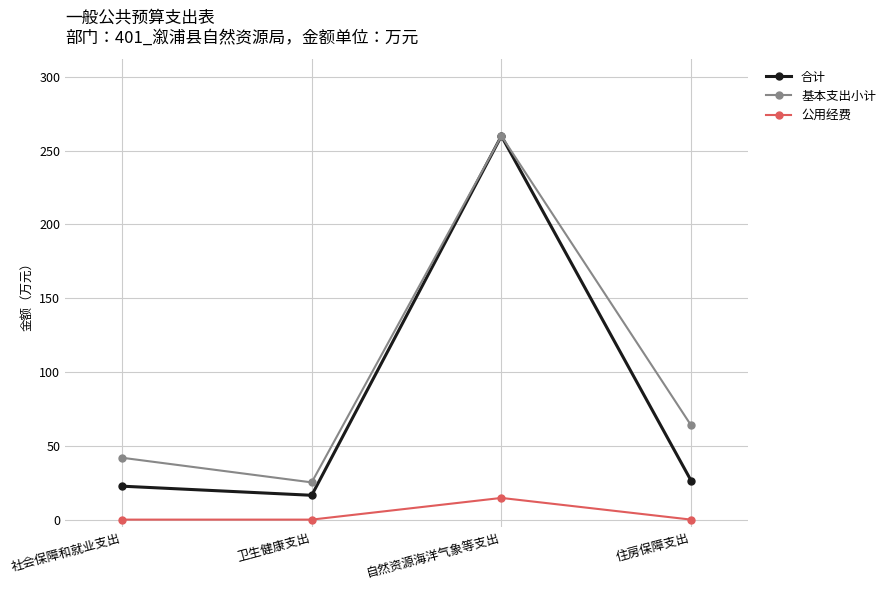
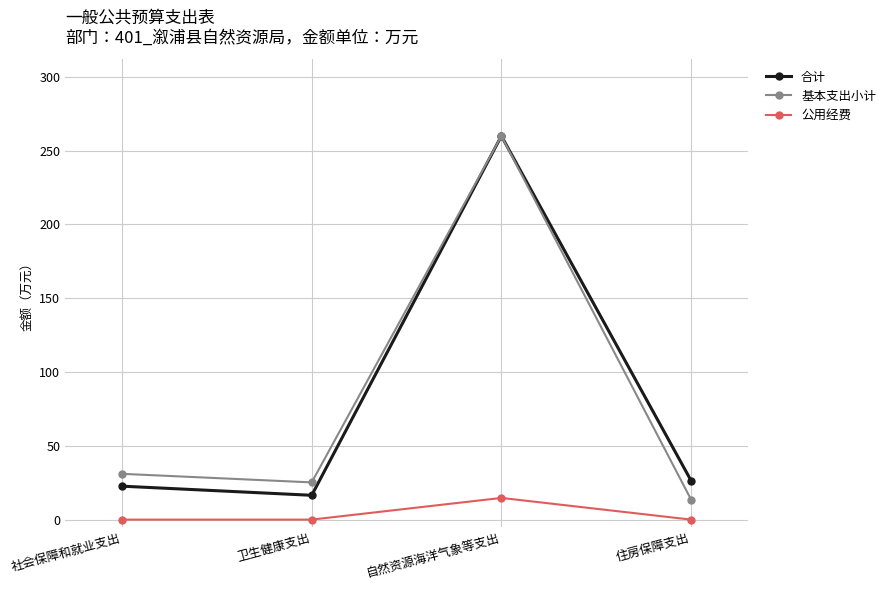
  {
    "合计": {
      "社会保障和就业支出": 23,
      "卫生健康支出": 16,
      "住房保障支出": 26
    },
    "基本支出小计": {
-     "社会保障和就业支出": 42,
+     "社会保障和就业支出": 31,
      "卫生健康支出": 25,
-     "住房保障支出": 64
+     "住房保障支出": 14
    },
    "公用经费": {
      "社会保障和就业支出": 0,
      "卫生健康支出": 0,
      "自然资源海洋气象等支出": 15,
      "住房保障支出": 0
    }
  }
